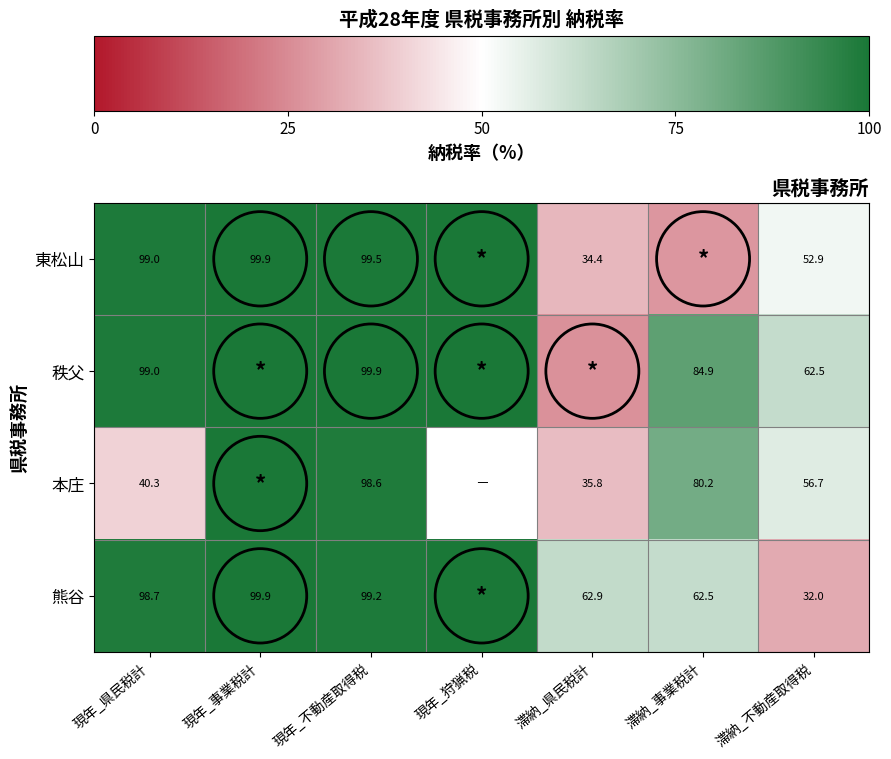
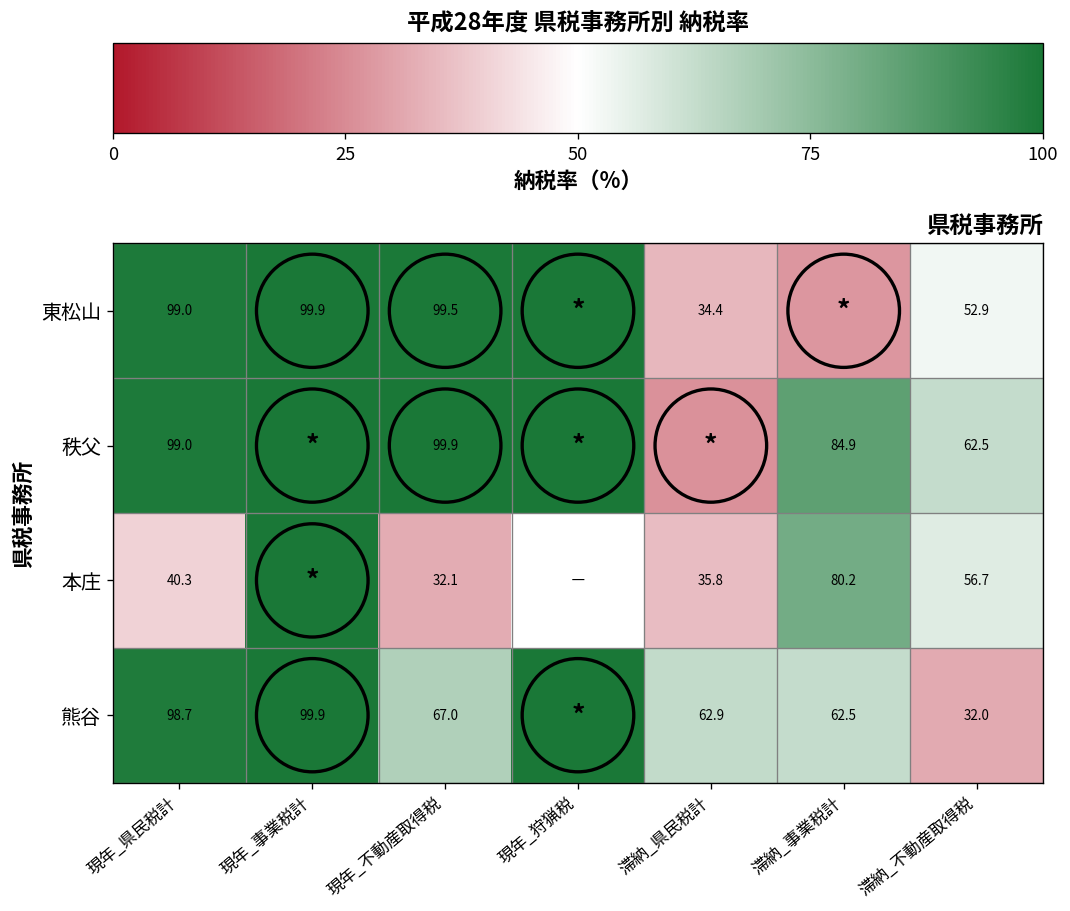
  {
    "東松山": {
      "現年_県民税計": 99.0,
      "現年_事業税計": 99.9,
      "現年_不動産取得税": 99.5,
      "滞納_県民税計": 34.4,
      "滞納_不動産取得税": 52.9
    },
    "秩父": {
      "現年_県民税計": 99.0,
      "現年_不動産取得税": 99.9,
      "滞納_事業税計": 84.9,
      "滞納_不動産取得税": 62.5
    },
    "本庄": {
      "現年_県民税計": 40.3,
-     "現年_不動産取得税": 98.6,
+     "現年_不動産取得税": 32.1,
      "滞納_県民税計": 35.8,
      "滞納_事業税計": 80.2,
      "滞納_不動産取得税": 56.7
    },
    "熊谷": {
      "現年_県民税計": 98.7,
      "現年_事業税計": 99.9,
-     "現年_不動産取得税": 99.2,
+     "現年_不動産取得税": 67.0,
      "滞納_県民税計": 62.9,
      "滞納_事業税計": 62.5,
      "滞納_不動産取得税": 32.0
    }
  }
